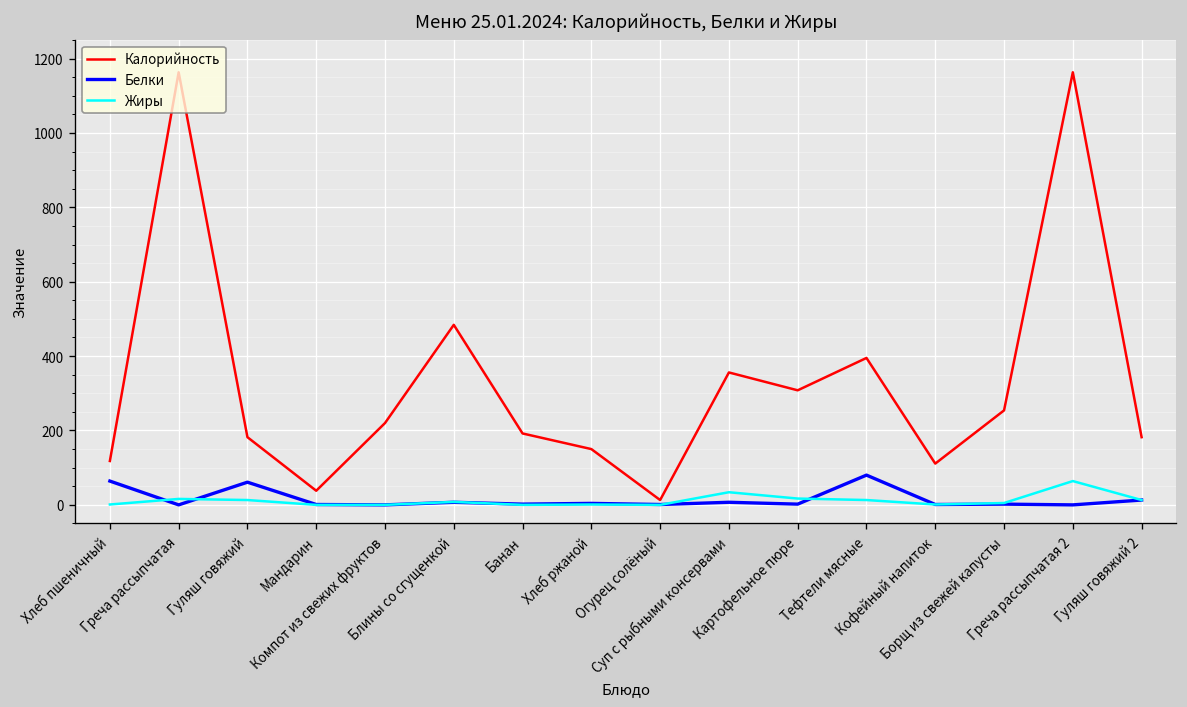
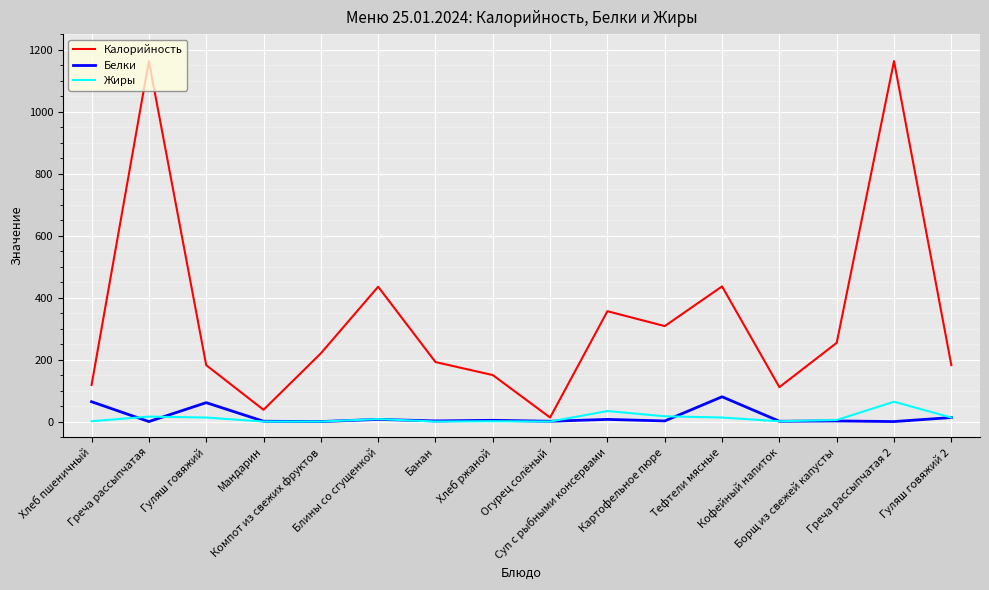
  {
    "Калорийность": {
      "Хлеб пшеничный": 120,
      "Гуляш говяжий": 180,
      "Мандарин": 40,
      "Компот из свежих фруктов": 220,
-     "Блины со сгущенкой": 480,
+     "Блины со сгущенкой": 440,
      "Банан": 190,
      "Хлеб ржаной": 150,
      "Огурец солёный": 10,
      "Суп с рыбными консервами": 360,
      "Картофельное пюре": 310,
-     "Тефтели мясные": 400,
+     "Тефтели мясные": 440,
      "Кофейный напиток": 110,
      "Борщ из свежей капусты": 250,
      "Греча рассыпчатая 2": 1160,
      "Гуляш говяжий 2": 180
    },
    "Белки": {
      "Хлеб пшеничный": 60,
      "Греча рассыпчатая": 0,
      "Гуляш говяжий": 60,
      "Суп с рыбными консервами": 10,
      "Картофельное пюре": 0,
      "Тефтели мясные": 80,
      "Греча рассыпчатая 2": 0
    },
    "Жиры": {
      "Хлеб пшеничный": 0,
      "Греча рассыпчатая": 20,
      "Гуляш говяжий": 10,
      "Суп с рыбными консервами": 30,
      "Картофельное пюре": 20,
      "Тефтели мясные": 10,
      "Греча рассыпчатая 2": 60
    }
  }
